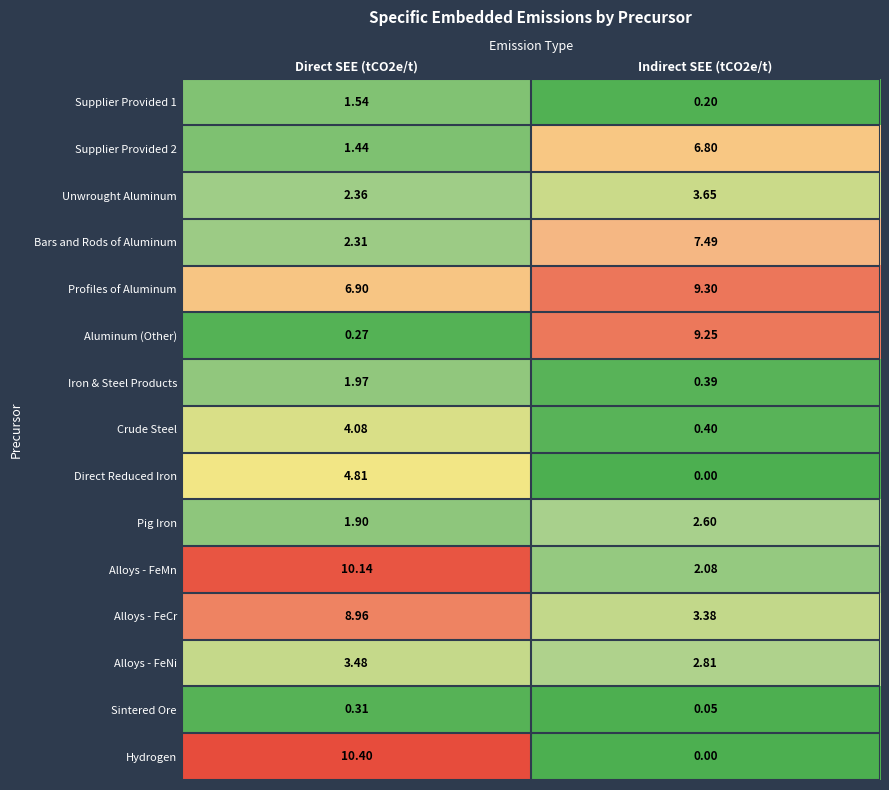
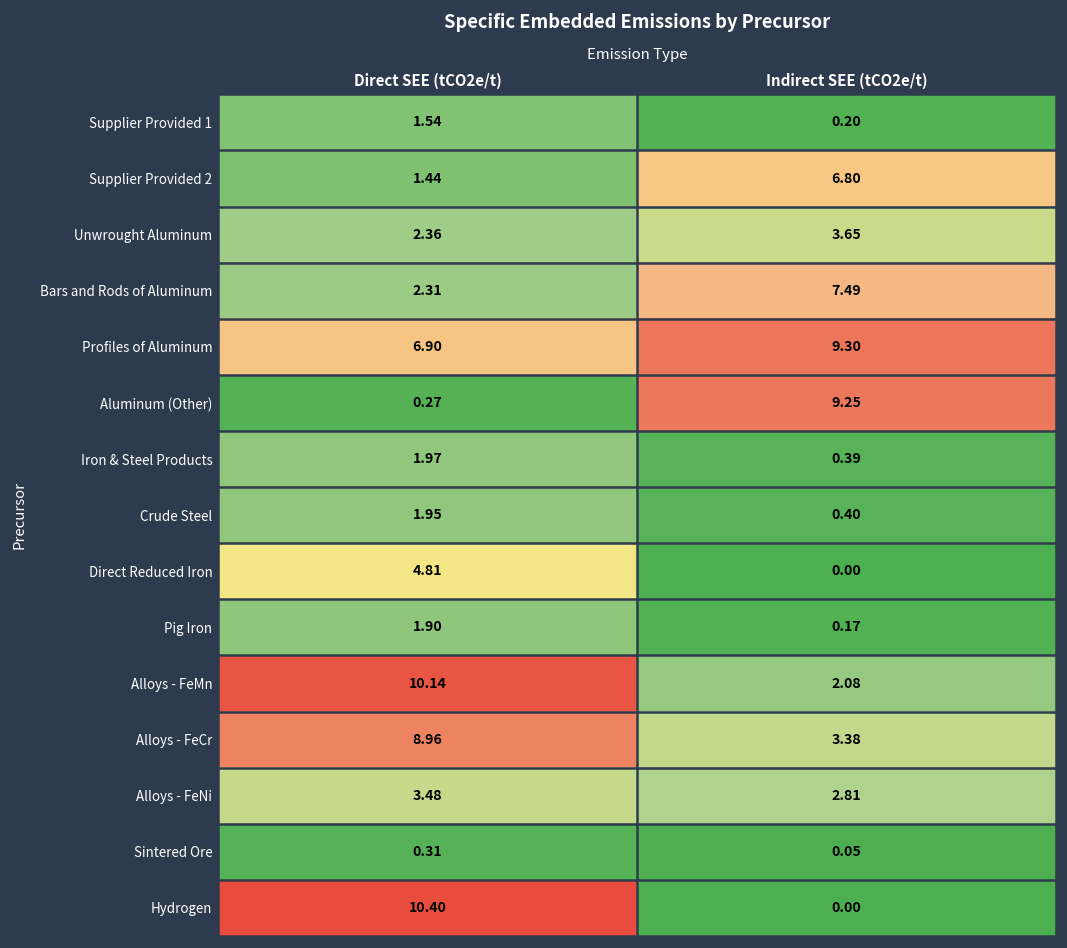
  {
    "Supplier Provided 1": {
      "Direct SEE (tCO2e/t)": 1.54,
      "Indirect SEE (tCO2e/t)": 0.20
    },
    "Supplier Provided 2": {
      "Direct SEE (tCO2e/t)": 1.44,
      "Indirect SEE (tCO2e/t)": 6.80
    },
    "Unwrought Aluminum": {
      "Direct SEE (tCO2e/t)": 2.36,
      "Indirect SEE (tCO2e/t)": 3.65
    },
    "Bars and Rods of Aluminum": {
      "Direct SEE (tCO2e/t)": 2.31,
      "Indirect SEE (tCO2e/t)": 7.49
    },
    "Profiles of Aluminum": {
      "Direct SEE (tCO2e/t)": 6.90,
      "Indirect SEE (tCO2e/t)": 9.30
    },
    "Aluminum (Other)": {
      "Direct SEE (tCO2e/t)": 0.27,
      "Indirect SEE (tCO2e/t)": 9.25
    },
    "Iron & Steel Products": {
      "Direct SEE (tCO2e/t)": 1.97,
      "Indirect SEE (tCO2e/t)": 0.39
    },
    "Crude Steel": {
-     "Direct SEE (tCO2e/t)": 4.08,
+     "Direct SEE (tCO2e/t)": 1.95,
      "Indirect SEE (tCO2e/t)": 0.40
    },
    "Direct Reduced Iron": {
      "Direct SEE (tCO2e/t)": 4.81,
      "Indirect SEE (tCO2e/t)": 0.00
    },
    "Pig Iron": {
      "Direct SEE (tCO2e/t)": 1.90,
-     "Indirect SEE (tCO2e/t)": 2.60
+     "Indirect SEE (tCO2e/t)": 0.17
    },
    "Alloys - FeMn": {
      "Direct SEE (tCO2e/t)": 10.14,
      "Indirect SEE (tCO2e/t)": 2.08
    },
    "Alloys - FeCr": {
      "Direct SEE (tCO2e/t)": 8.96,
      "Indirect SEE (tCO2e/t)": 3.38
    },
    "Alloys - FeNi": {
      "Direct SEE (tCO2e/t)": 3.48,
      "Indirect SEE (tCO2e/t)": 2.81
    },
    "Sintered Ore": {
      "Direct SEE (tCO2e/t)": 0.31,
      "Indirect SEE (tCO2e/t)": 0.05
    },
    "Hydrogen": {
      "Direct SEE (tCO2e/t)": 10.40,
      "Indirect SEE (tCO2e/t)": 0.00
    }
  }
